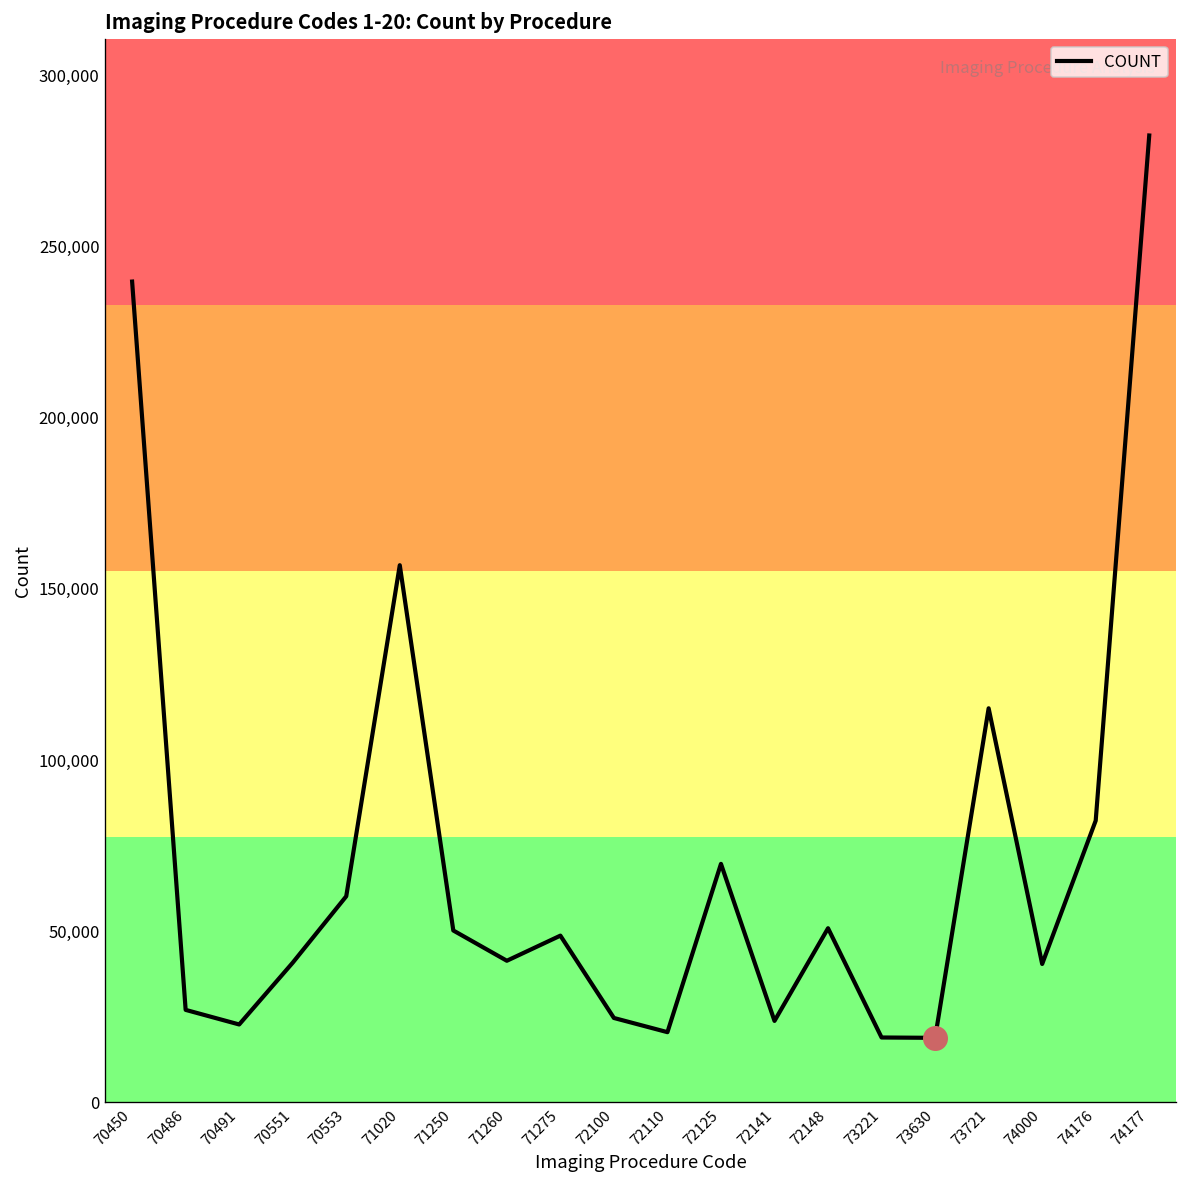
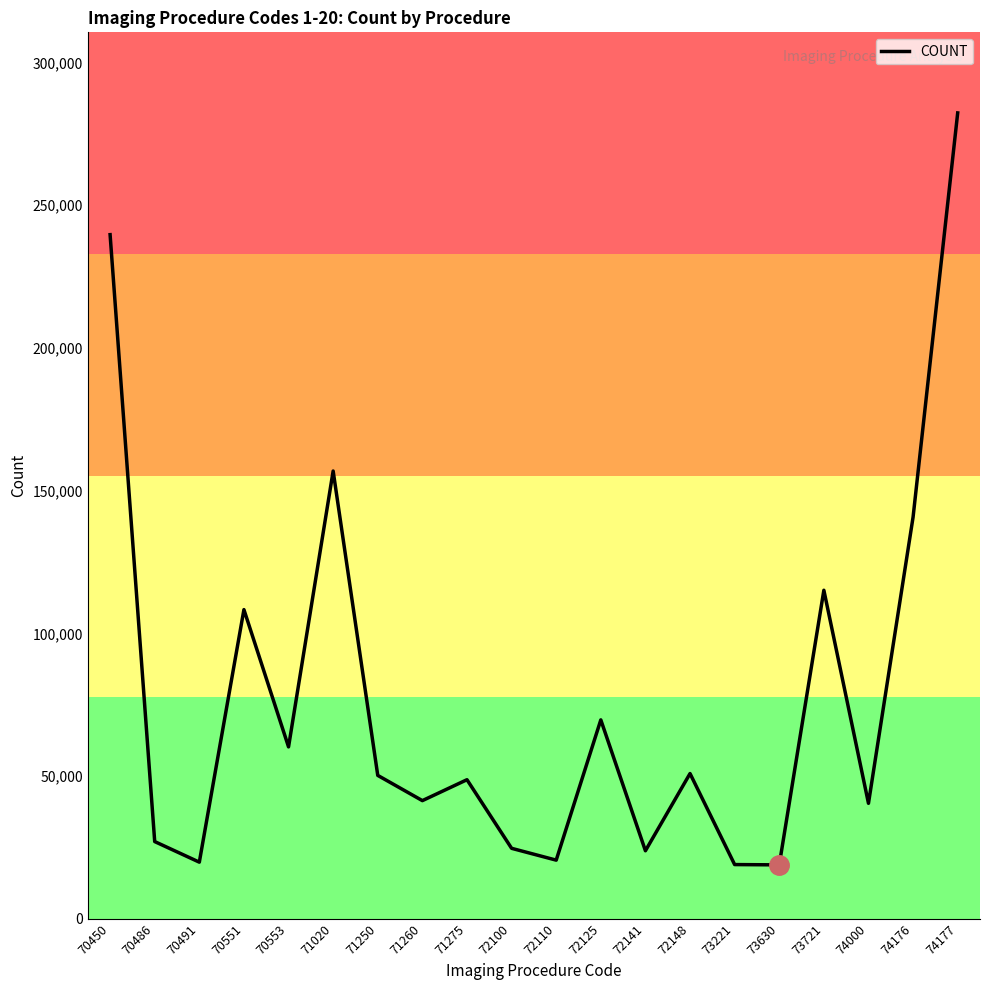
  {
    "COUNT": {
      "70450": "240,000",
      "70486": "27,000",
-     "70491": "23,000",
-     "70551": "41,000",
+     "70491": "20,000",
+     "70551": "108,000",
      "70553": "60,000",
      "71020": "157,000",
      "71250": "50,000",
      "71260": "41,000",
      "71275": "49,000",
      "72100": "25,000",
      "72110": "21,000",
      "72125": "70,000",
      "72141": "24,000",
      "72148": "51,000",
      "73221": "19,000",
      "73721": "115,000",
      "74000": "40,000",
-     "74176": "82,000",
+     "74176": "141,000",
      "74177": "282,000"
    }
  }
